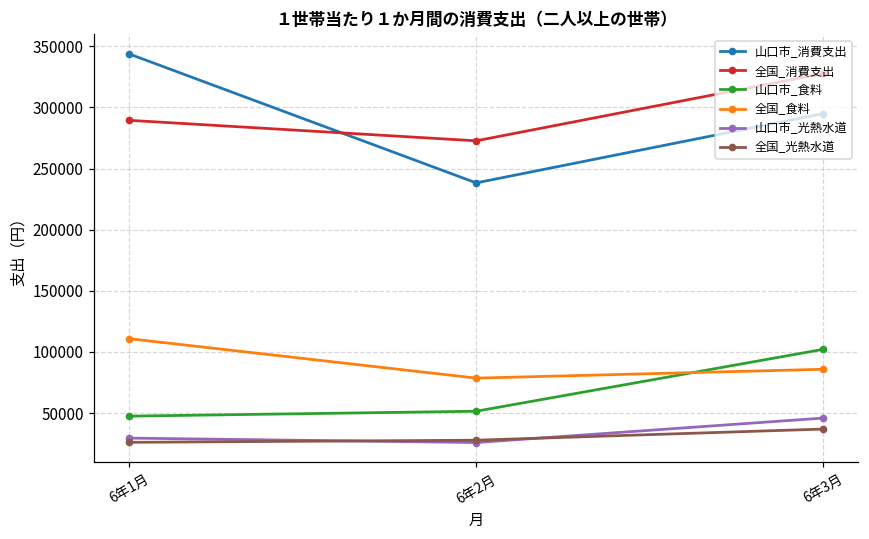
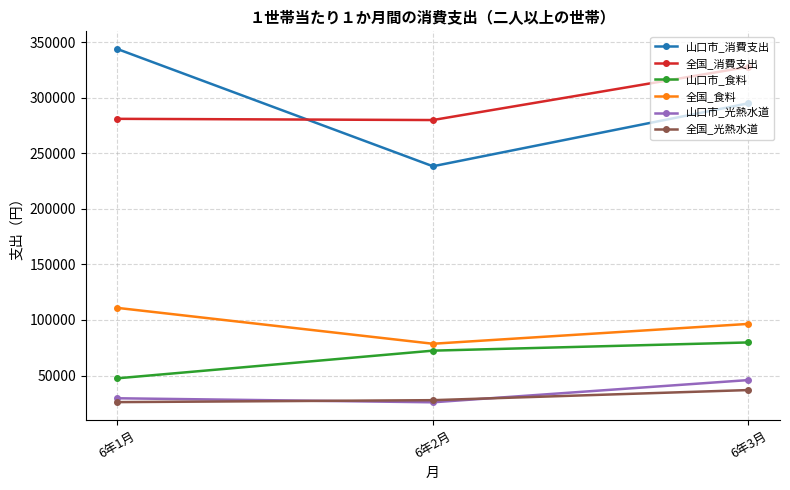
  {
    "山口市_消費支出": {
      "6年1月": 344000,
      "6年2月": 238000
    },
    "全国_消費支出": {
-     "6年1月": 289000,
-     "6年2月": 273000
+     "6年1月": 281000,
+     "6年2月": 280000
    },
    "山口市_食料": {
      "6年1月": 48000,
-     "6年2月": 52000,
-     "6年3月": 102000
+     "6年2月": 72000,
+     "6年3月": 80000
    },
    "全国_食料": {
      "6年1月": 111000,
      "6年2月": 79000,
-     "6年3月": 86000
+     "6年3月": 96000
    },
    "山口市_光熱水道": {
      "6年1月": 30000,
      "6年3月": 46000
    },
    "全国_光熱水道": {
      "6年1月": 26000,
      "6年3月": 37000
    }
  }
